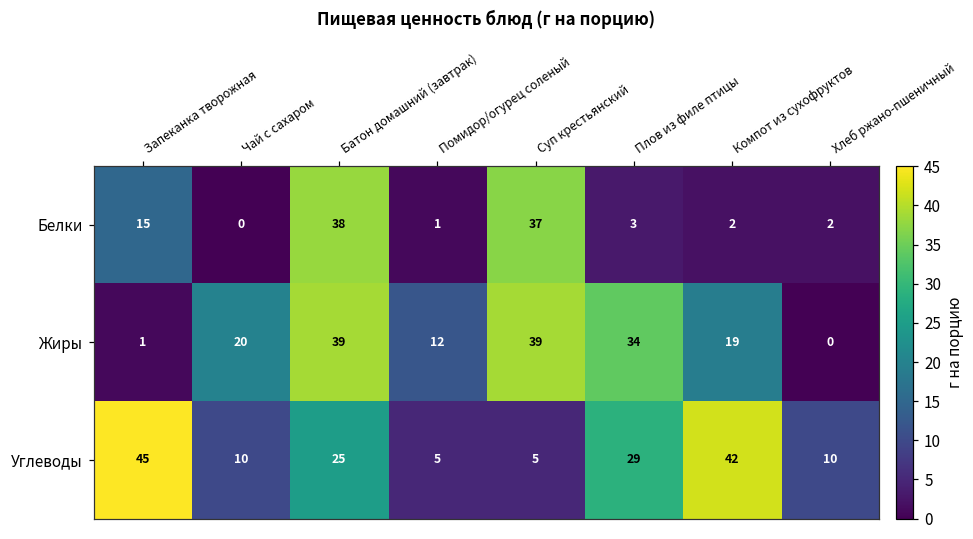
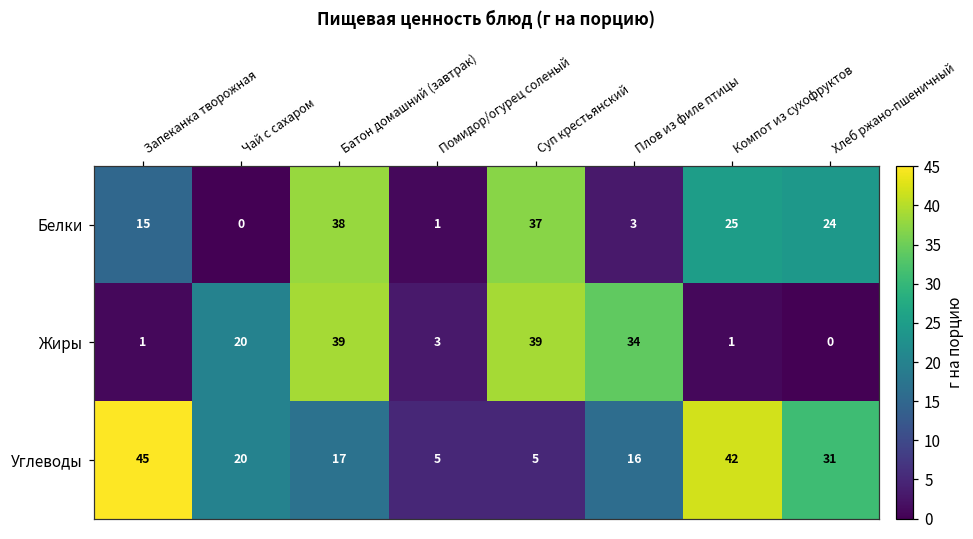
  {
    "Белки": {
      "Запеканка творожная": 15,
      "Чай с сахаром": 0,
      "Батон домашний (завтрак)": 38,
      "Помидор/огурец соленый": 1,
      "Суп крестьянский": 37,
      "Плов из филе птицы": 3,
-     "Компот из сухофруктов": 2,
-     "Хлеб ржано-пшеничный": 2
+     "Компот из сухофруктов": 25,
+     "Хлеб ржано-пшеничный": 24
    },
    "Жиры": {
      "Запеканка творожная": 1,
      "Чай с сахаром": 20,
      "Батон домашний (завтрак)": 39,
-     "Помидор/огурец соленый": 12,
+     "Помидор/огурец соленый": 3,
      "Суп крестьянский": 39,
      "Плов из филе птицы": 34,
-     "Компот из сухофруктов": 19,
+     "Компот из сухофруктов": 1,
      "Хлеб ржано-пшеничный": 0
    },
    "Углеводы": {
      "Запеканка творожная": 45,
-     "Чай с сахаром": 10,
-     "Батон домашний (завтрак)": 25,
+     "Чай с сахаром": 20,
+     "Батон домашний (завтрак)": 17,
      "Помидор/огурец соленый": 5,
      "Суп крестьянский": 5,
-     "Плов из филе птицы": 29,
+     "Плов из филе птицы": 16,
      "Компот из сухофруктов": 42,
-     "Хлеб ржано-пшеничный": 10
+     "Хлеб ржано-пшеничный": 31
    }
  }
